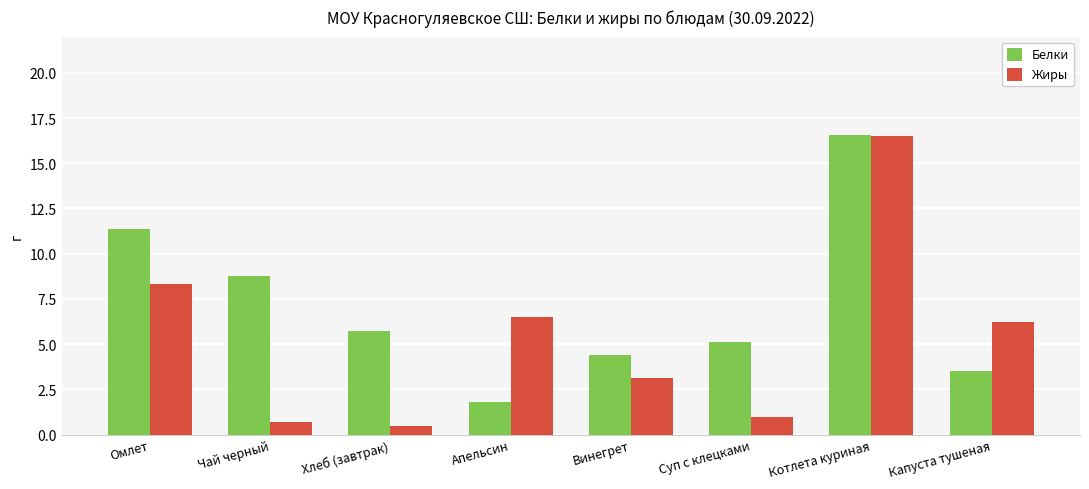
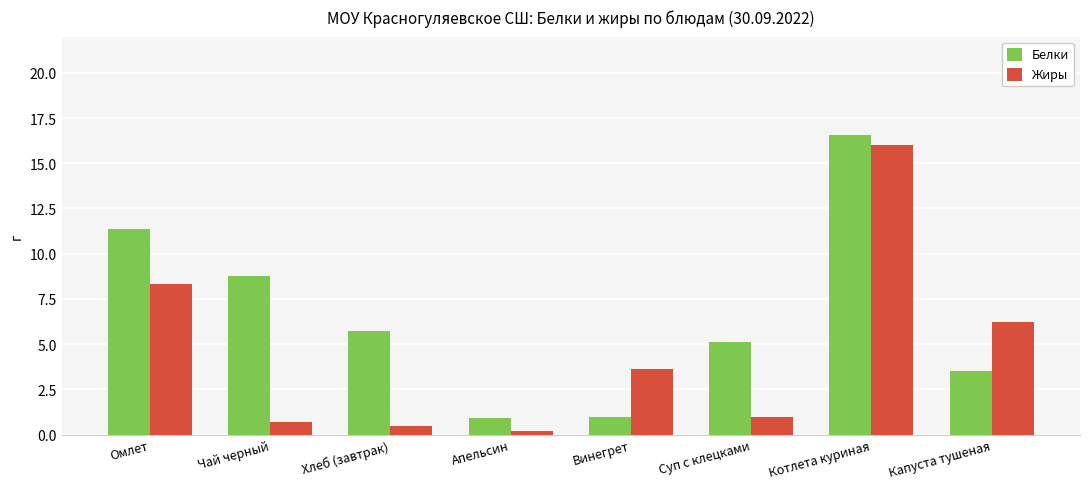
  {
    "Белки": {
      "Омлет": 11.4,
      "Чай черный": 8.8,
      "Хлеб (завтрак)": 5.7,
-     "Апельсин": 1.8,
-     "Винегрет": 4.4,
+     "Апельсин": 0.9,
+     "Винегрет": 1.0,
      "Суп с клецками": 5.1,
      "Котлета куриная": 16.6,
      "Капуста тушеная": 3.5
    },
    "Жиры": {
      "Омлет": 8.3,
      "Чай черный": 0.7,
      "Хлеб (завтрак)": 0.5,
-     "Апельсин": 6.5,
-     "Винегрет": 3.1,
+     "Апельсин": 0.2,
+     "Винегрет": 3.6,
      "Суп с клецками": 1.0,
-     "Котлета куриная": 16.5,
+     "Котлета куриная": 16.0,
      "Капуста тушеная": 6.2
    }
  }
